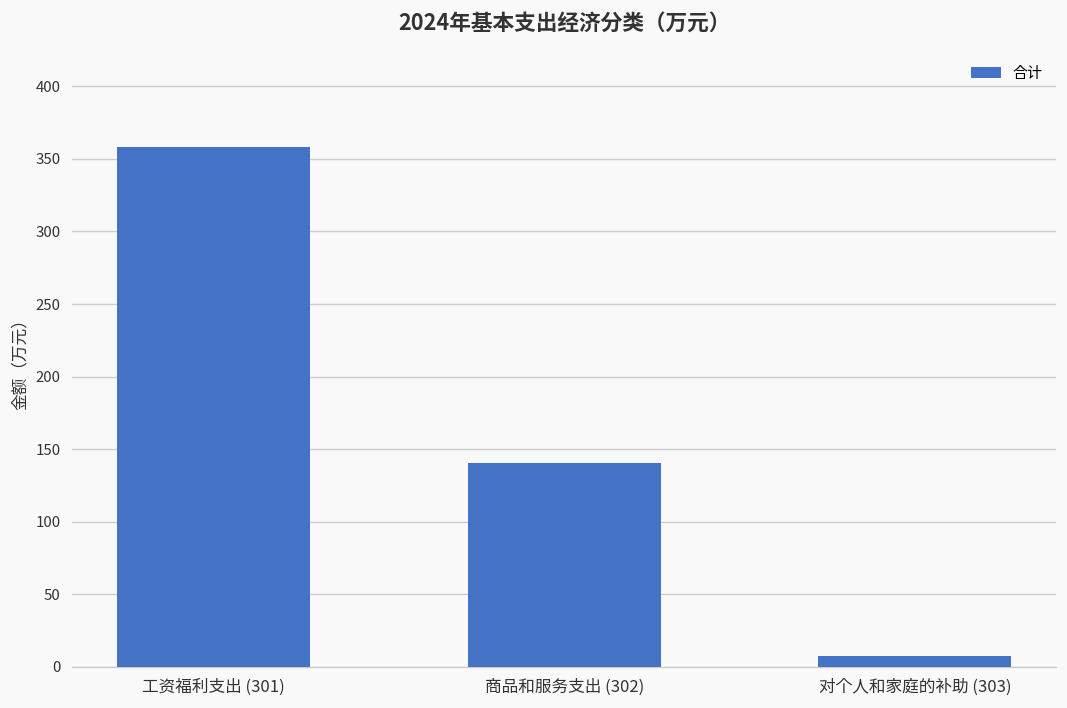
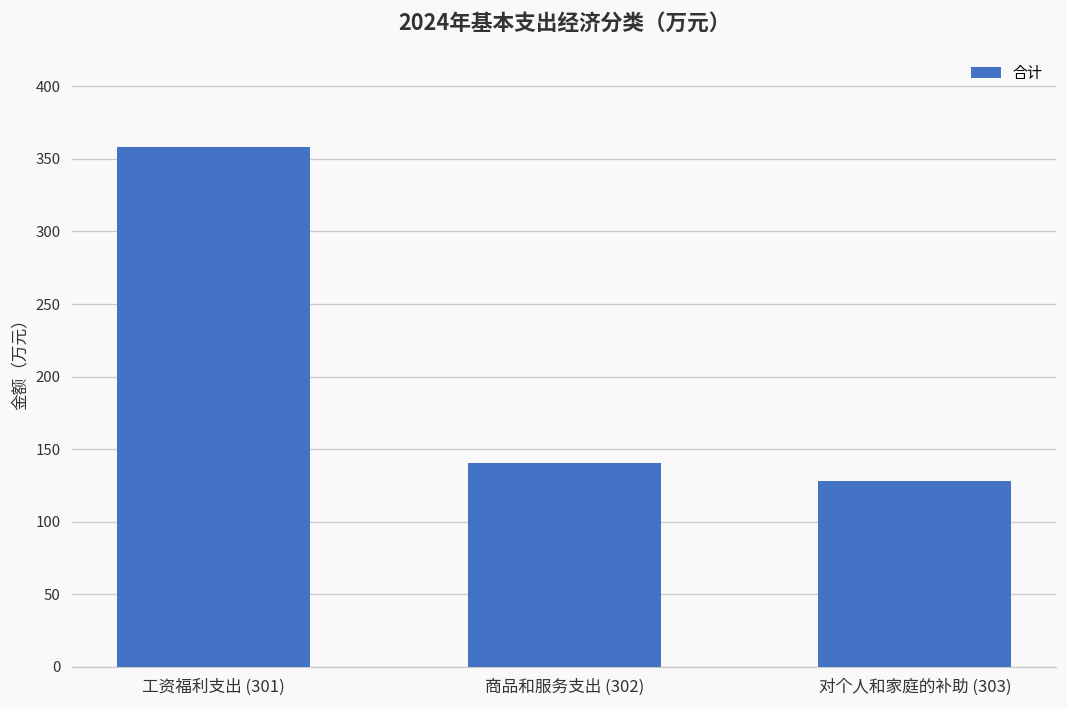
  {
    "工资福利支出 (301)": 358,
    "商品和服务支出 (302)": 140,
-   "对个人和家庭的补助 (303)": 7
+   "对个人和家庭的补助 (303)": 128
  }
